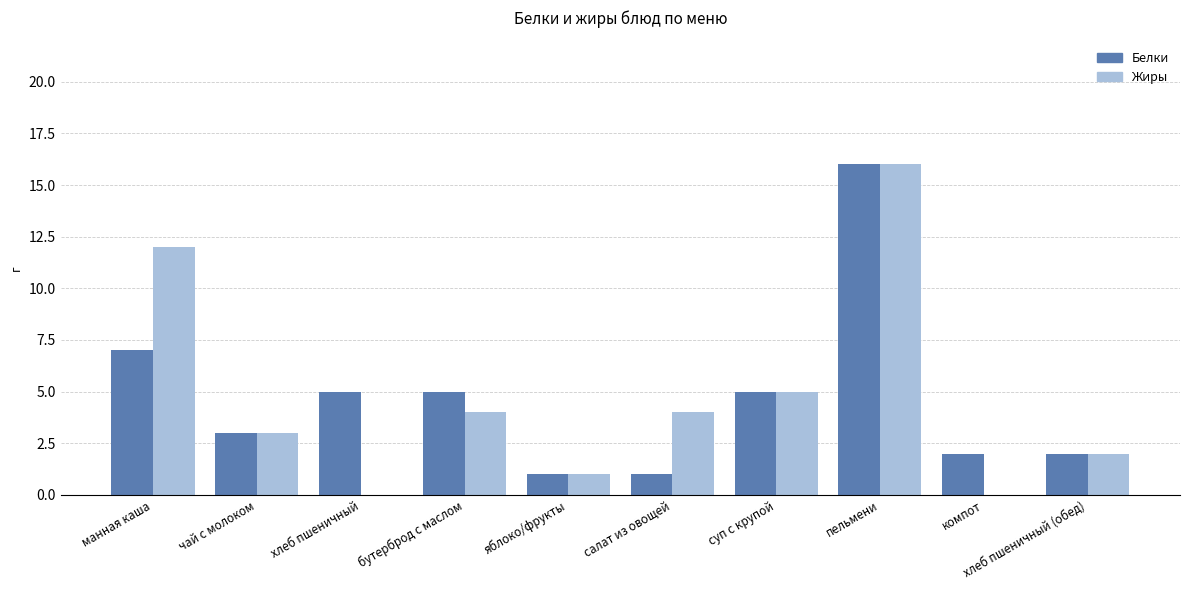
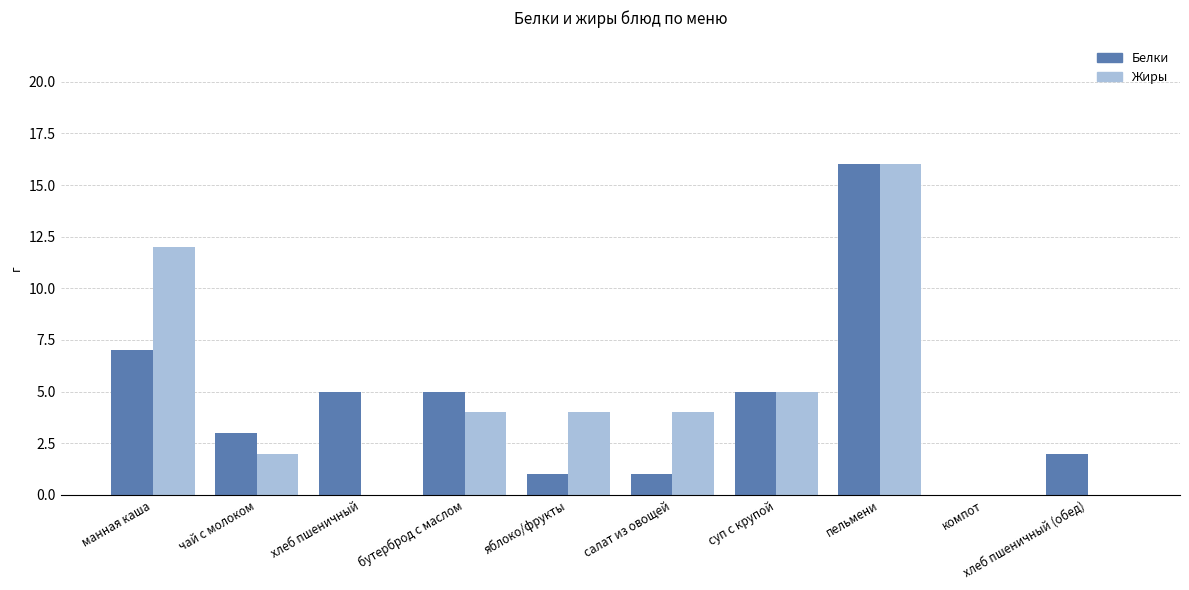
  {
    "Белки": {
      "манная каша": 7,
      "чай с молоком": 3,
      "хлеб пшеничный": 5,
      "бутерброд с маслом": 5,
      "яблоко/фрукты": 1,
      "салат из овощей": 1,
      "суп с крупой": 5,
      "пельмени": 16,
-     "компот": 2,
+     "компот": 0,
      "хлеб пшеничный (обед)": 2
    },
    "Жиры": {
      "манная каша": 12,
-     "чай с молоком": 3,
+     "чай с молоком": 2,
      "хлеб пшеничный": 0,
      "бутерброд с маслом": 4,
-     "яблоко/фрукты": 1,
+     "яблоко/фрукты": 4,
      "салат из овощей": 4,
      "суп с крупой": 5,
      "пельмени": 16,
      "компот": 0,
-     "хлеб пшеничный (обед)": 2
+     "хлеб пшеничный (обед)": 0
    }
  }
